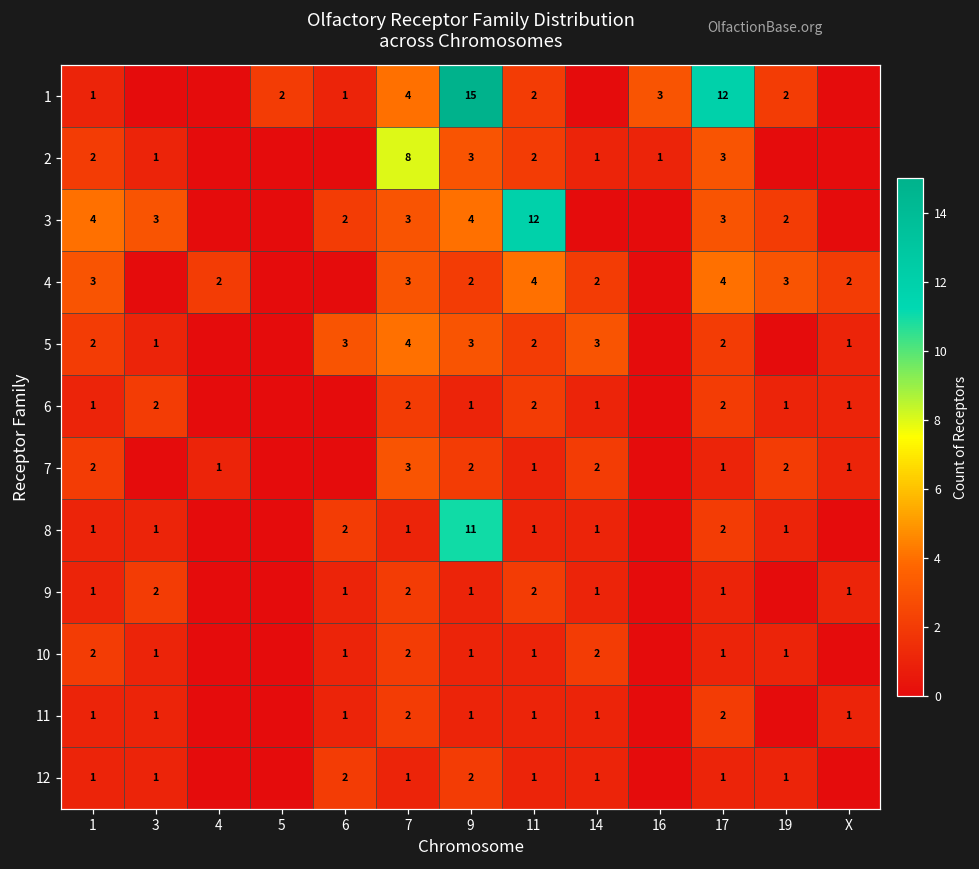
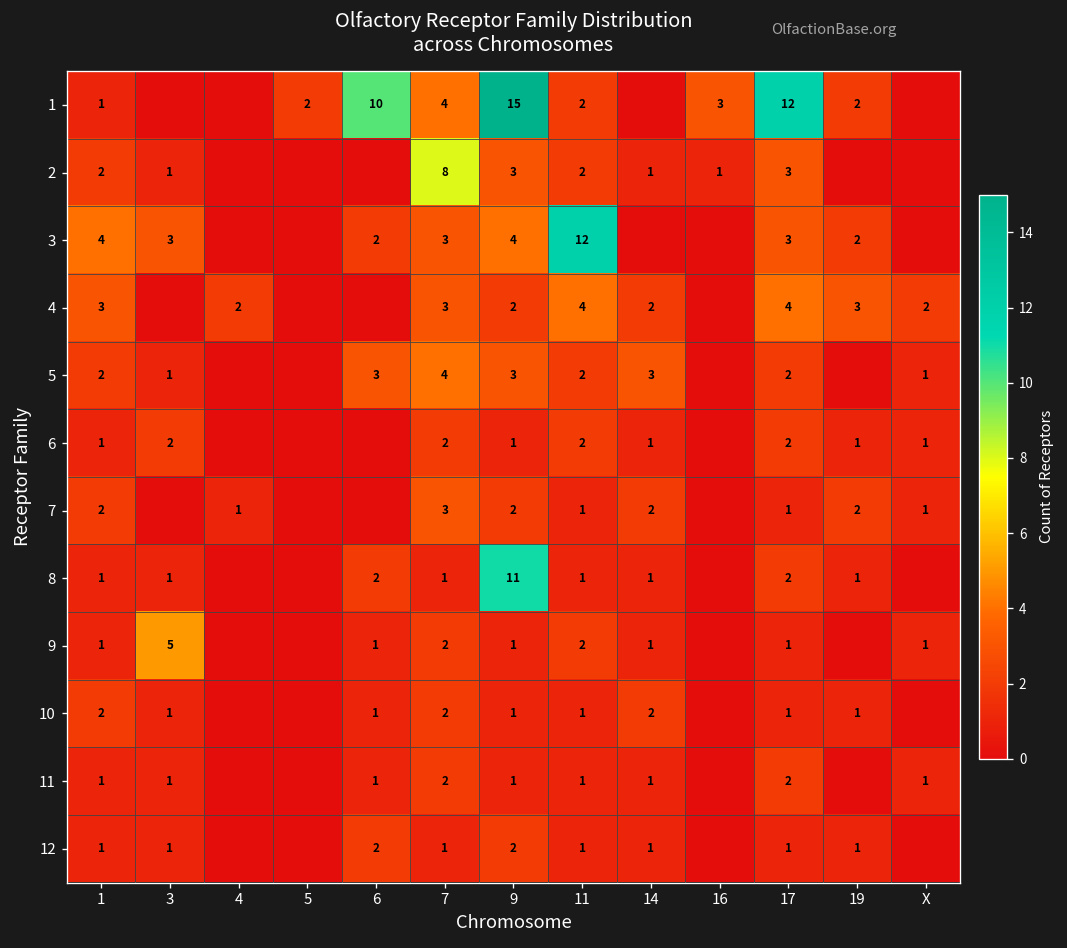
  {
    "1": {
      "1": 1,
      "5": 2,
-     "6": 1,
+     "6": 10,
      "7": 4,
      "9": 15,
      "11": 2,
      "16": 3,
      "17": 12,
      "19": 2
    },
    "2": {
      "1": 2,
      "3": 1,
      "7": 8,
      "9": 3,
      "11": 2,
      "14": 1,
      "16": 1,
      "17": 3
    },
    "3": {
      "1": 4,
      "3": 3,
      "6": 2,
      "7": 3,
      "9": 4,
      "11": 12,
      "17": 3,
      "19": 2
    },
    "4": {
      "1": 3,
      "4": 2,
      "7": 3,
      "9": 2,
      "11": 4,
      "14": 2,
      "17": 4,
      "19": 3,
      "X": 2
    },
    "5": {
      "1": 2,
      "3": 1,
      "6": 3,
      "7": 4,
      "9": 3,
      "11": 2,
      "14": 3,
      "17": 2,
      "X": 1
    },
    "6": {
      "1": 1,
      "3": 2,
      "7": 2,
      "9": 1,
      "11": 2,
      "14": 1,
      "17": 2,
      "19": 1,
      "X": 1
    },
    "7": {
      "1": 2,
      "4": 1,
      "7": 3,
      "9": 2,
      "11": 1,
      "14": 2,
      "17": 1,
      "19": 2,
      "X": 1
    },
    "8": {
      "1": 1,
      "3": 1,
      "6": 2,
      "7": 1,
      "9": 11,
      "11": 1,
      "14": 1,
      "17": 2,
      "19": 1
    },
    "9": {
      "1": 1,
-     "3": 2,
+     "3": 5,
      "6": 1,
      "7": 2,
      "9": 1,
      "11": 2,
      "14": 1,
      "17": 1,
      "X": 1
    },
    "10": {
      "1": 2,
      "3": 1,
      "6": 1,
      "7": 2,
      "9": 1,
      "11": 1,
      "14": 2,
      "17": 1,
      "19": 1
    },
    "11": {
      "1": 1,
      "3": 1,
      "6": 1,
      "7": 2,
      "9": 1,
      "11": 1,
      "14": 1,
      "17": 2,
      "X": 1
    },
    "12": {
      "1": 1,
      "3": 1,
      "6": 2,
      "7": 1,
      "9": 2,
      "11": 1,
      "14": 1,
      "17": 1,
      "19": 1
    }
  }
